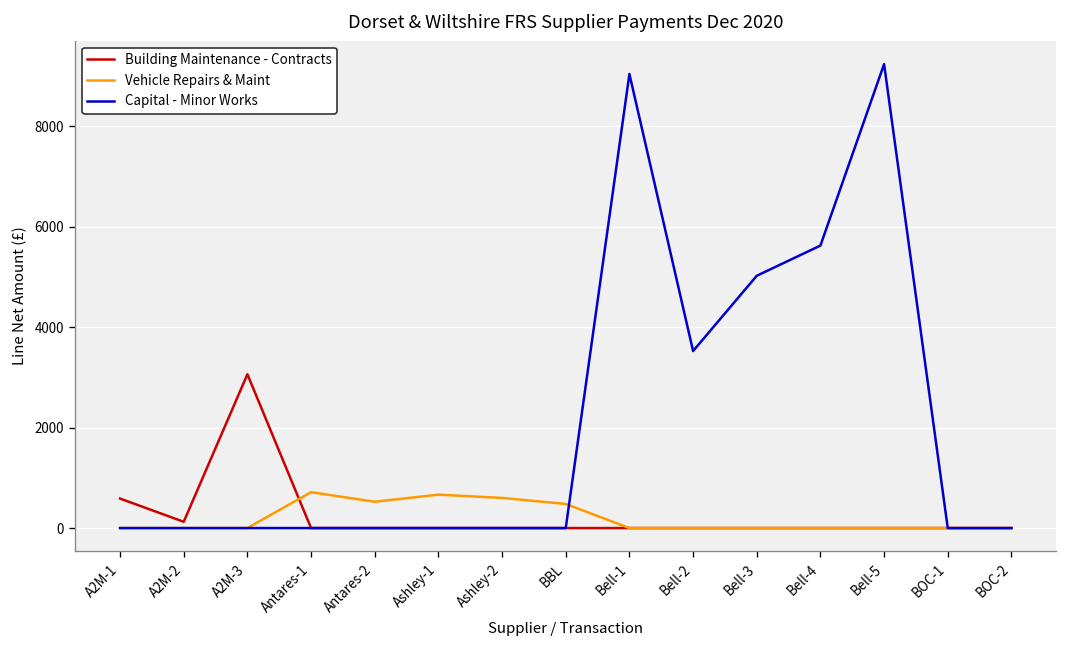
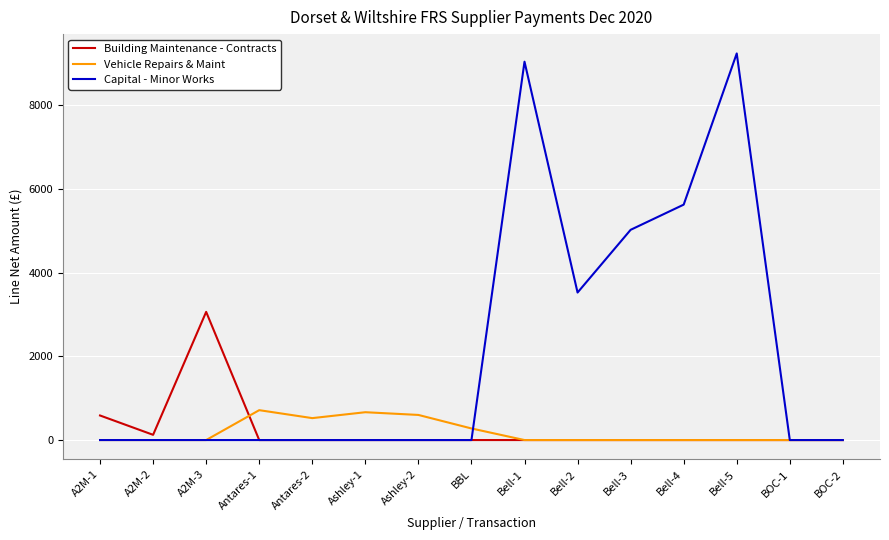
  {
    "Building Maintenance - Contracts": {
      "A2M-1": 600,
      "A2M-2": 100,
      "A2M-3": 3100
    },
    "Vehicle Repairs & Maint": {
      "Antares-1": 700,
      "Antares-2": 500,
      "Ashley-1": 700,
      "Ashley-2": 600,
-     "BBL": 500
+     "BBL": 300
    },
    "Capital - Minor Works": {
      "Bell-1": 9000,
      "Bell-2": 3500,
      "Bell-3": 5000,
      "Bell-4": 5600,
      "Bell-5": 9200
    }
  }
